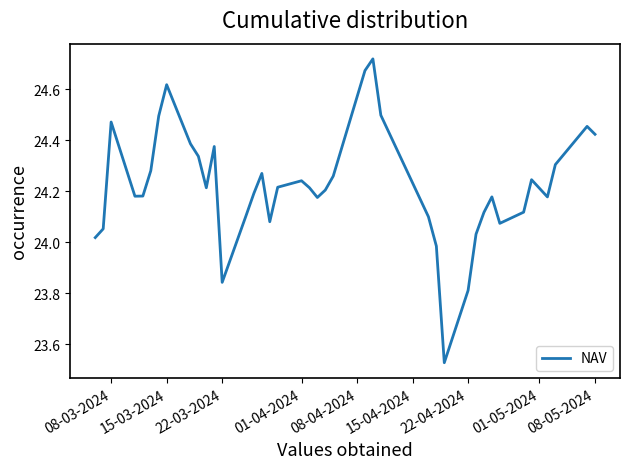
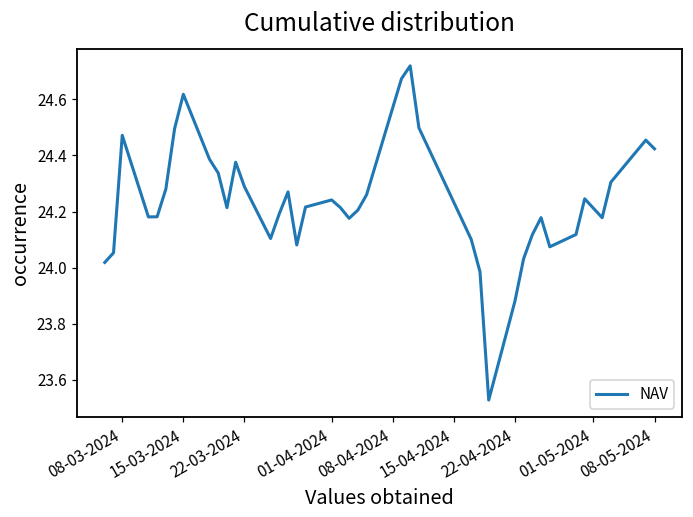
  {
    "08-03-2024": 24.47,
    "15-03-2024": 24.62,
-   "22-03-2024": 23.84,
+   "22-03-2024": 24.29,
    "01-04-2024": 24.24,
-   "22-04-2024": 23.81,
+   "22-04-2024": 23.88,
    "08-05-2024": 24.42
  }
